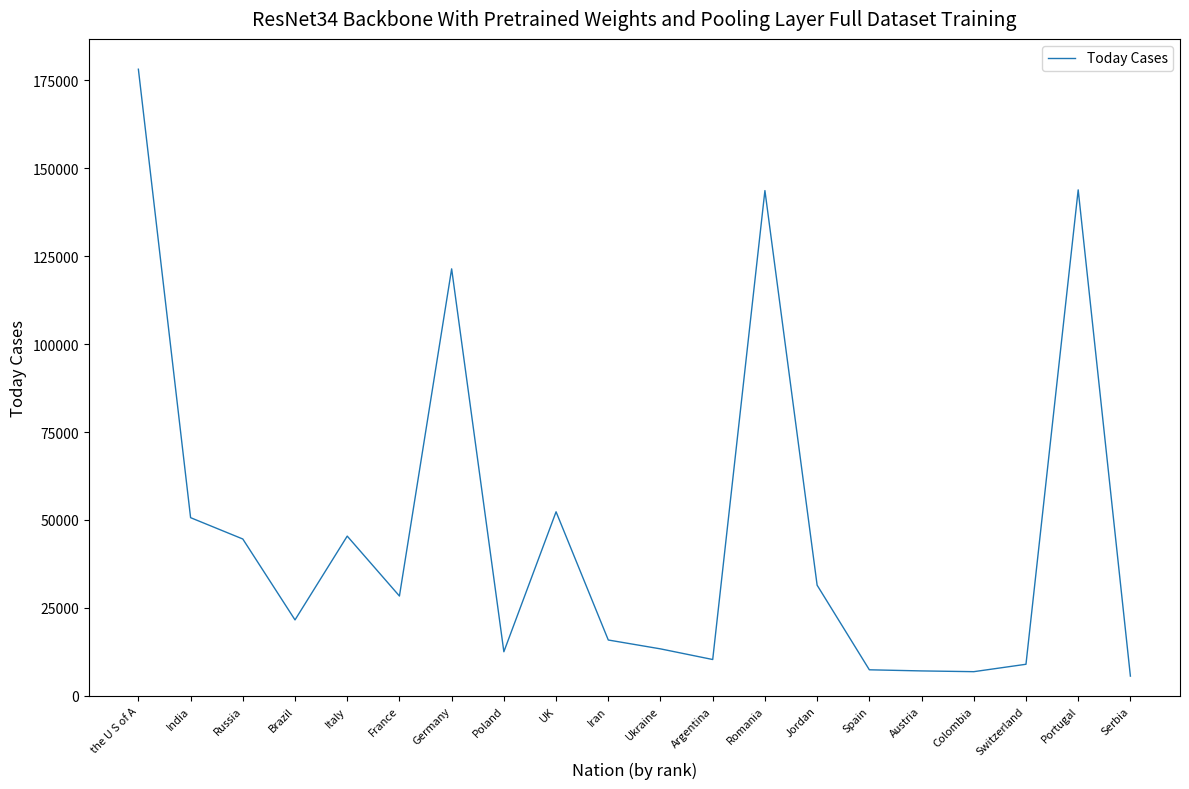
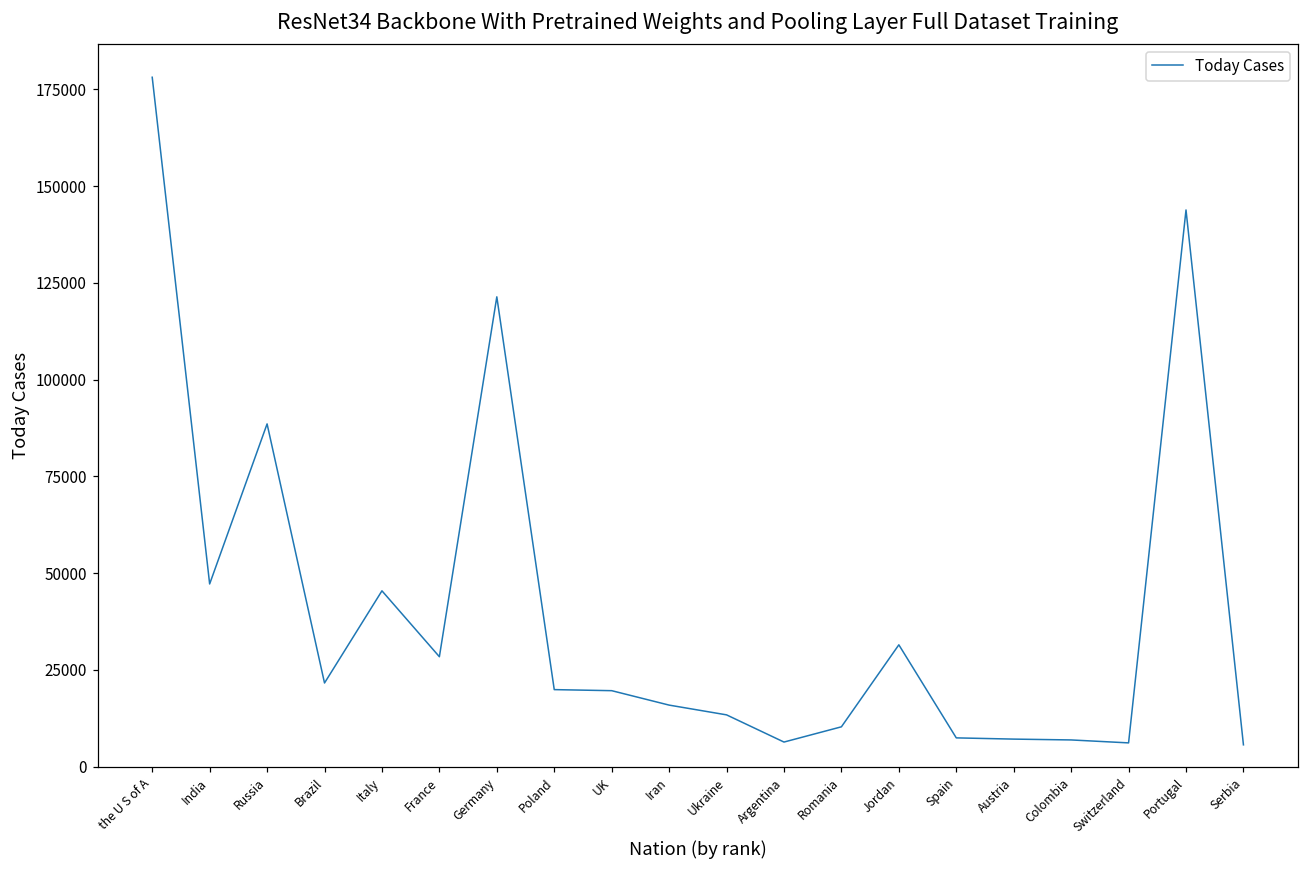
  {
    "the U S of A": 178000,
-   "India": 51000,
-   "Russia": 45000,
+   "India": 47000,
+   "Russia": 89000,
    "Brazil": 22000,
    "Italy": 45000,
    "France": 28000,
    "Germany": 121000,
-   "Poland": 13000,
-   "UK": 52000,
+   "Poland": 20000,
+   "UK": 20000,
    "Iran": 16000,
    "Ukraine": 13000,
-   "Argentina": 10000,
-   "Romania": 144000,
+   "Argentina": 6000,
+   "Romania": 10000,
    "Jordan": 31000,
    "Spain": 7000,
    "Austria": 7000,
    "Colombia": 7000,
-   "Switzerland": 9000,
+   "Switzerland": 6000,
    "Portugal": 144000,
    "Serbia": 6000
  }
